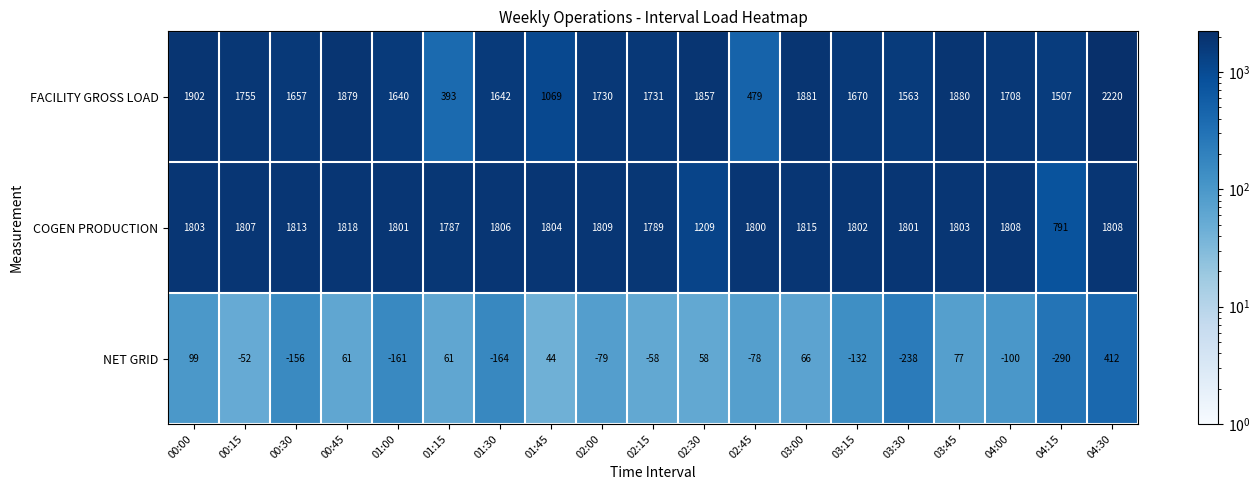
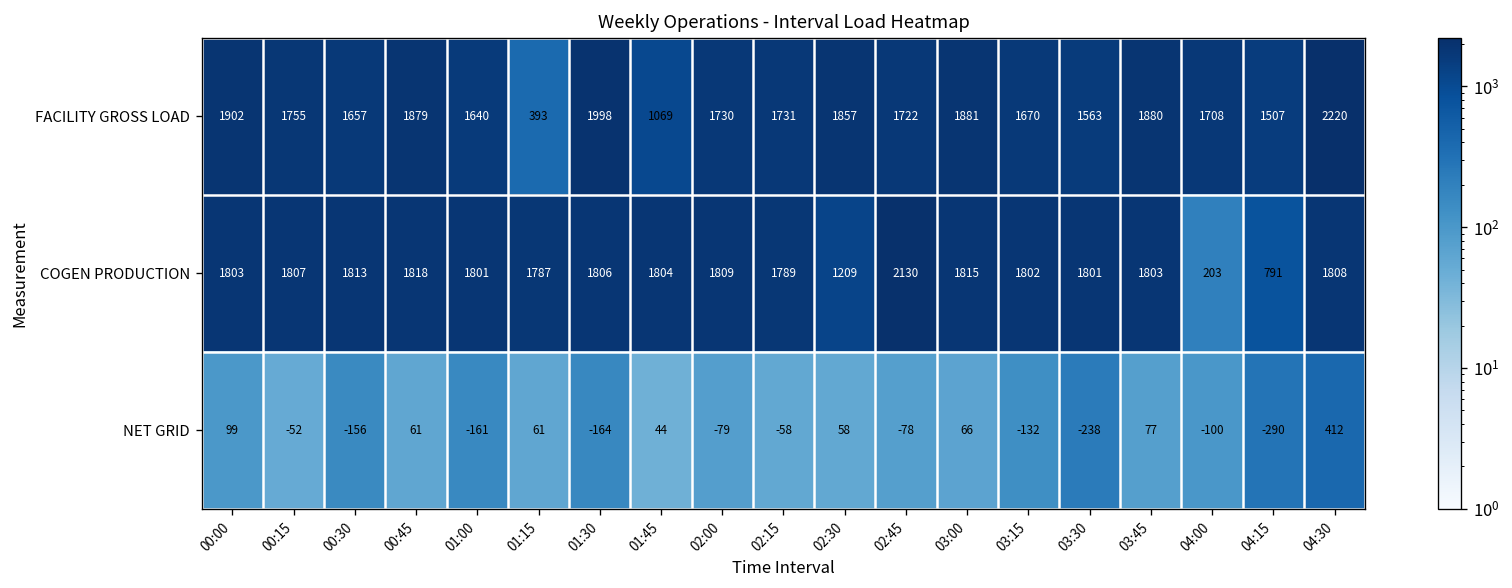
  {
    "FACILITY GROSS LOAD": {
      "00:00": 1902,
      "00:15": 1755,
      "00:30": 1657,
      "00:45": 1879,
      "01:00": 1640,
      "01:15": 393,
-     "01:30": 1642,
+     "01:30": 1998,
      "01:45": 1069,
      "02:00": 1730,
      "02:15": 1731,
      "02:30": 1857,
-     "02:45": 479,
+     "02:45": 1722,
      "03:00": 1881,
      "03:15": 1670,
      "03:30": 1563,
      "03:45": 1880,
      "04:00": 1708,
      "04:15": 1507,
      "04:30": 2220
    },
    "COGEN PRODUCTION": {
      "00:00": 1803,
      "00:15": 1807,
      "00:30": 1813,
      "00:45": 1818,
      "01:00": 1801,
      "01:15": 1787,
      "01:30": 1806,
      "01:45": 1804,
      "02:00": 1809,
      "02:15": 1789,
      "02:30": 1209,
-     "02:45": 1800,
+     "02:45": 2130,
      "03:00": 1815,
      "03:15": 1802,
      "03:30": 1801,
      "03:45": 1803,
-     "04:00": 1808,
+     "04:00": 203,
      "04:15": 791,
      "04:30": 1808
    },
    "NET GRID": {
      "00:00": 99,
      "00:15": -52,
      "00:30": -156,
      "00:45": 61,
      "01:00": -161,
      "01:15": 61,
      "01:30": -164,
      "01:45": 44,
      "02:00": -79,
      "02:15": -58,
      "02:30": 58,
      "02:45": -78,
      "03:00": 66,
      "03:15": -132,
      "03:30": -238,
      "03:45": 77,
      "04:00": -100,
      "04:15": -290,
      "04:30": 412
    }
  }
